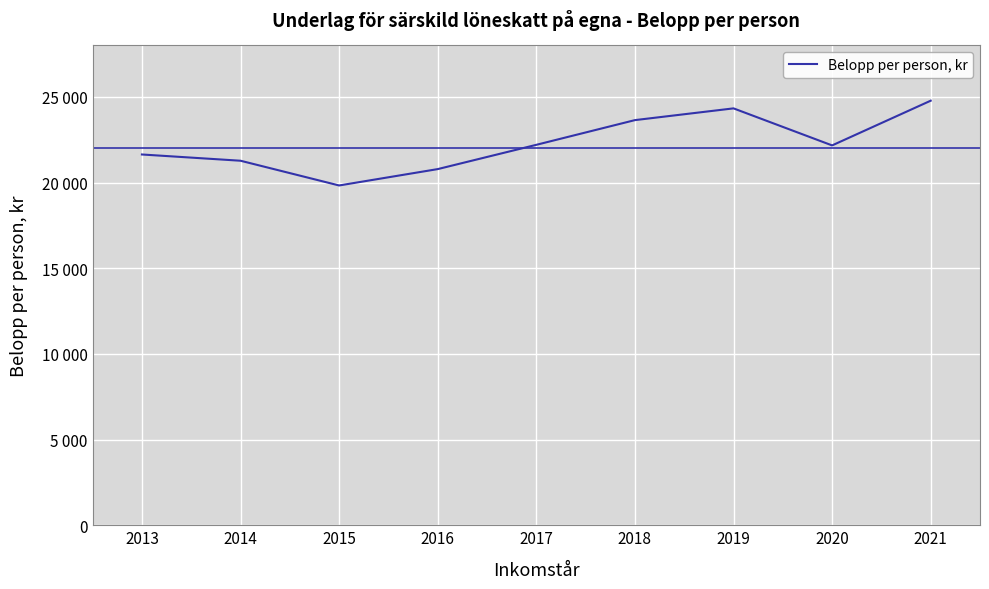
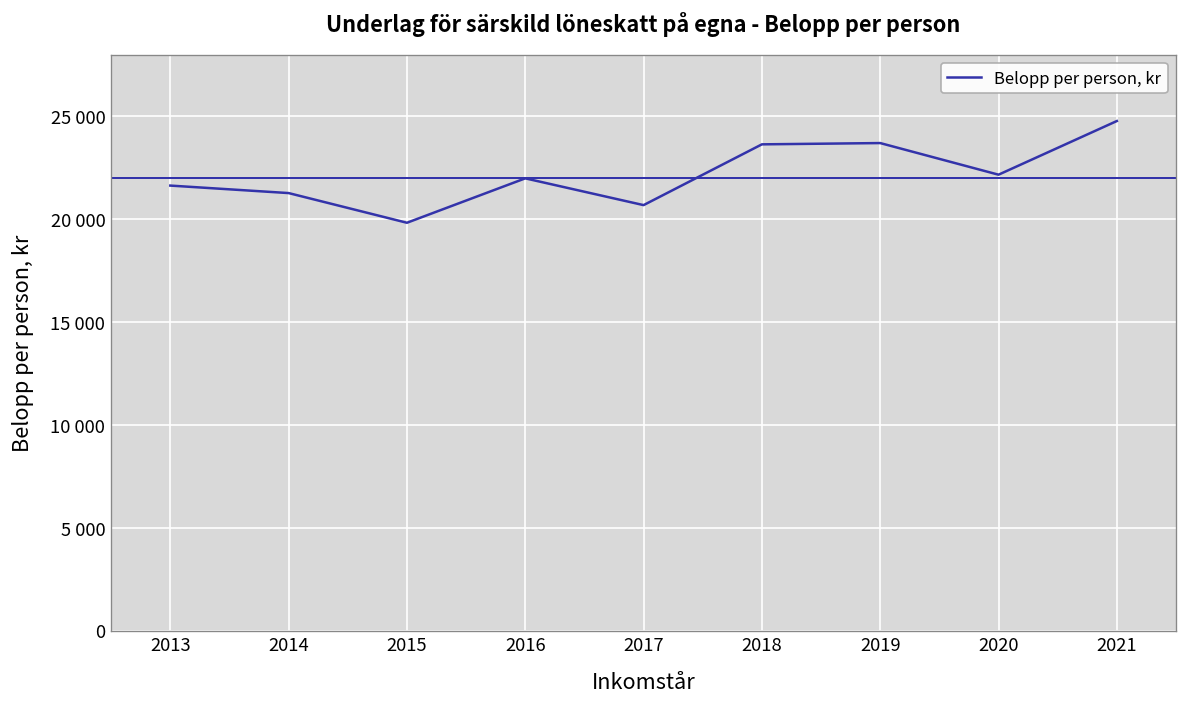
  {
    "2013": 21600,
    "2014": 21300,
    "2015": 19800,
-   "2016": 20800,
-   "2017": 22200,
+   "2016": 22000,
+   "2017": 20700,
    "2018": 23600,
-   "2019": 24300,
+   "2019": 23700,
    "2020": 22200,
    "2021": 24800
  }
